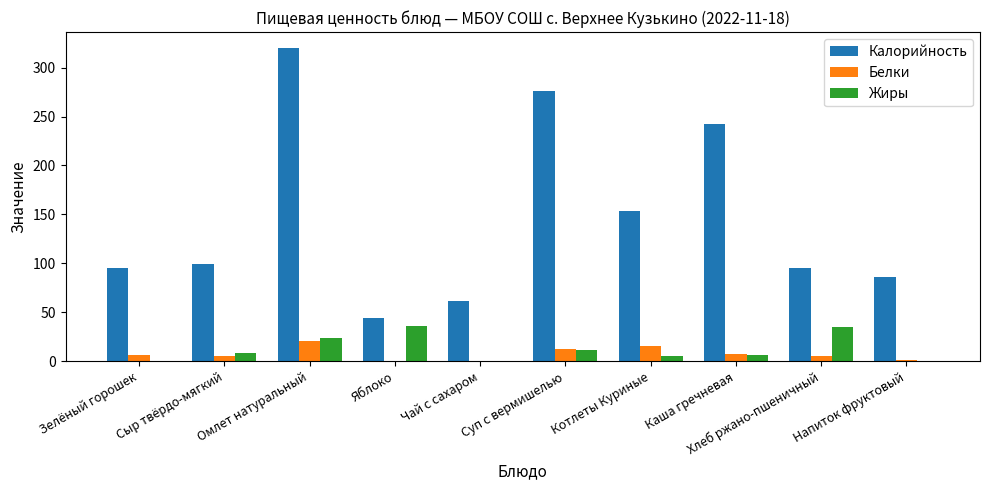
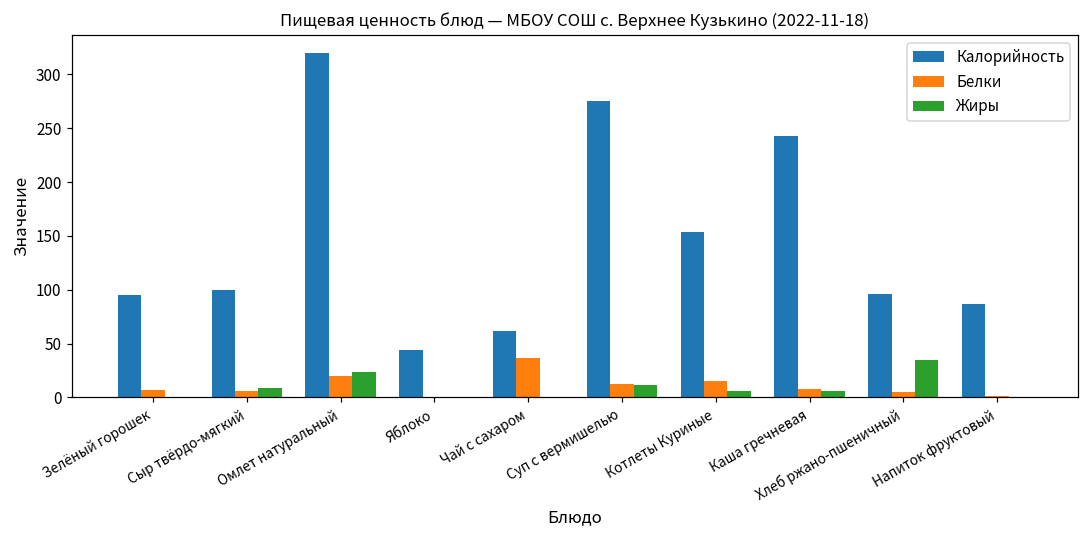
  {
    "Калорийность": {
      "Зелёный горошек": 90,
      "Сыр твёрдо-мягкий": 100,
      "Омлет натуральный": 320,
      "Яблоко": 40,
      "Чай с сахаром": 60,
      "Суп с вермишелью": 280,
      "Котлеты Куриные": 150,
      "Каша гречневая": 240,
      "Хлеб ржано-пшеничный": 100,
      "Напиток фруктовый": 90
    },
    "Белки": {
      "Зелёный горошек": 10,
      "Сыр твёрдо-мягкий": 10,
      "Омлет натуральный": 20,
-     "Чай с сахаром": 0,
+     "Чай с сахаром": 40,
      "Суп с вермишелью": 10,
      "Котлеты Куриные": 20,
      "Каша гречневая": 10,
      "Хлеб ржано-пшеничный": 10
    },
    "Жиры": {
      "Сыр твёрдо-мягкий": 10,
      "Омлет натуральный": 20,
-     "Яблоко": 40,
+     "Яблоко": 0,
      "Суп с вермишелью": 10,
      "Котлеты Куриные": 10,
      "Каша гречневая": 10,
      "Хлеб ржано-пшеничный": 40
    }
  }
